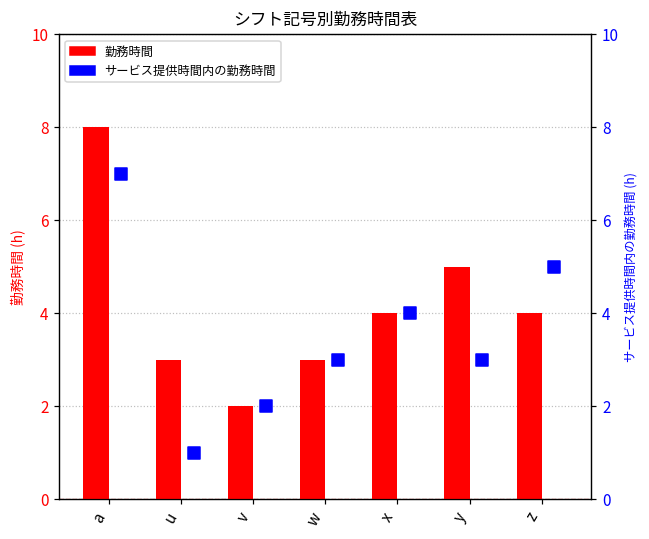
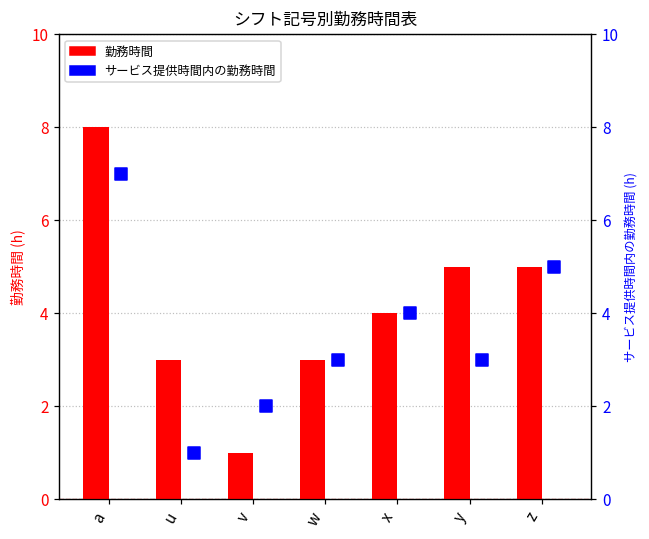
  {
    "勤務時間": {
      "a": 8,
      "u": 3,
-     "v": 2,
+     "v": 1,
      "w": 3,
      "x": 4,
      "y": 5,
-     "z": 4
+     "z": 5
    }
  }
